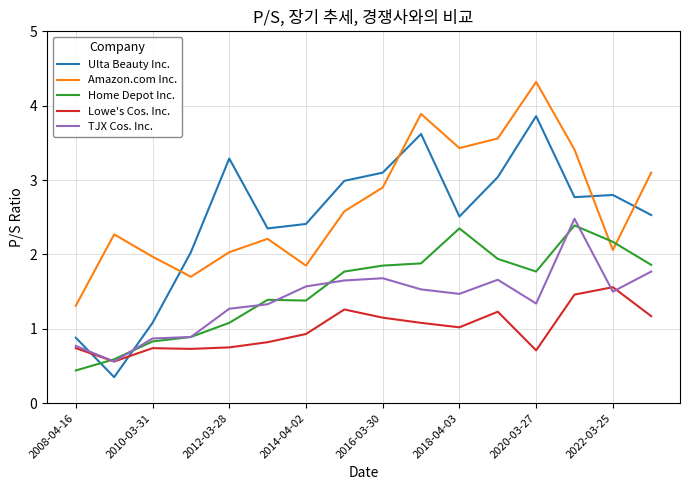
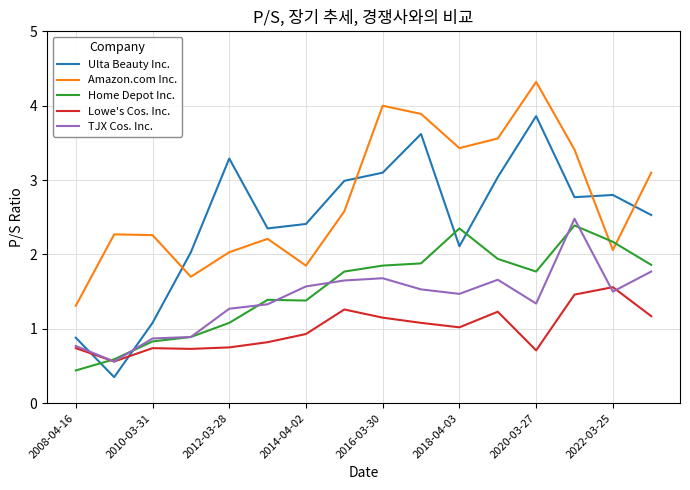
  {
    "Ulta Beauty Inc.": {
      "2008-04-16": 0.9,
      "2010-03-31": 1.1,
      "2012-03-28": 3.3,
      "2014-04-02": 2.4,
      "2016-03-30": 3.1,
-     "2018-04-03": 2.5,
+     "2018-04-03": 2.1,
      "2020-03-27": 3.9,
      "2022-03-25": 2.8
    },
    "Amazon.com Inc.": {
      "2008-04-16": 1.3,
-     "2010-03-31": 2.0,
+     "2010-03-31": 2.3,
      "2012-03-28": 2.0,
      "2014-04-02": 1.9,
-     "2016-03-30": 2.9,
+     "2016-03-30": 4.0,
      "2018-04-03": 3.4,
      "2020-03-27": 4.3,
      "2022-03-25": 2.1
    },
    "Home Depot Inc.": {
      "2008-04-16": 0.4,
      "2010-03-31": 0.8,
      "2012-03-28": 1.1,
      "2014-04-02": 1.4,
      "2016-03-30": 1.9,
      "2018-04-03": 2.4,
      "2020-03-27": 1.8,
      "2022-03-25": 2.2
    },
    "Lowe's Cos. Inc.": {
      "2010-03-31": 0.7,
      "2012-03-28": 0.8,
      "2014-04-02": 0.9,
      "2016-03-30": 1.2,
      "2018-04-03": 1.0,
      "2020-03-27": 0.7,
      "2022-03-25": 1.6
    },
    "TJX Cos. Inc.": {
      "2010-03-31": 0.9,
      "2012-03-28": 1.3,
      "2014-04-02": 1.6,
      "2016-03-30": 1.7,
      "2018-04-03": 1.5,
      "2020-03-27": 1.3,
      "2022-03-25": 1.5
    }
  }
